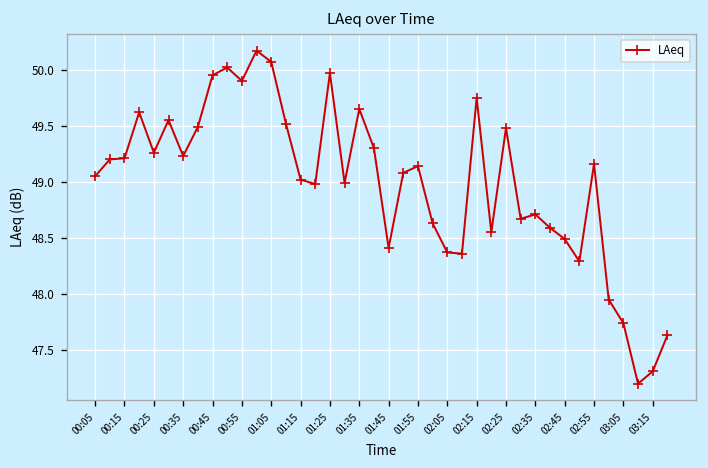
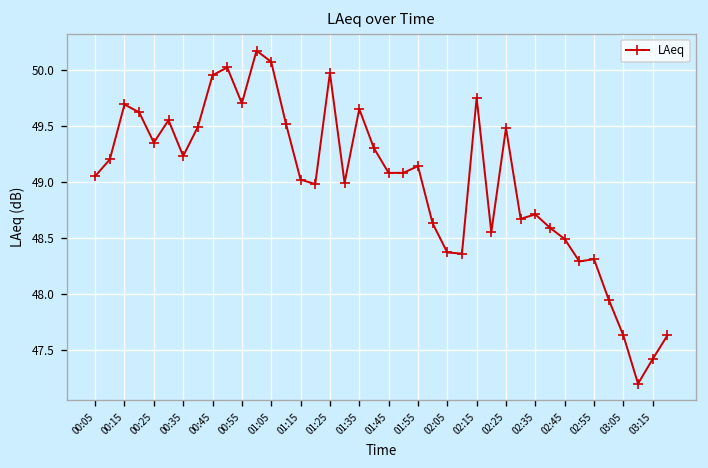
  {
    "00:05": 49.1,
-   "00:15": 49.2,
-   "00:25": 49.3,
+   "00:15": 49.7,
+   "00:25": 49.4,
    "00:35": 49.2,
    "00:45": 50.0,
-   "00:55": 49.9,
+   "00:55": 49.7,
    "01:05": 50.1,
    "01:15": 49.0,
    "01:25": 50.0,
    "01:35": 49.7,
-   "01:45": 48.4,
+   "01:45": 49.1,
    "01:55": 49.1,
    "02:05": 48.4,
    "02:15": 49.8,
    "02:25": 49.5,
    "02:35": 48.7,
    "02:45": 48.5,
-   "02:55": 49.2,
-   "03:05": 47.7,
-   "03:15": 47.3
+   "02:55": 48.3,
+   "03:05": 47.6,
+   "03:15": 47.4
  }
